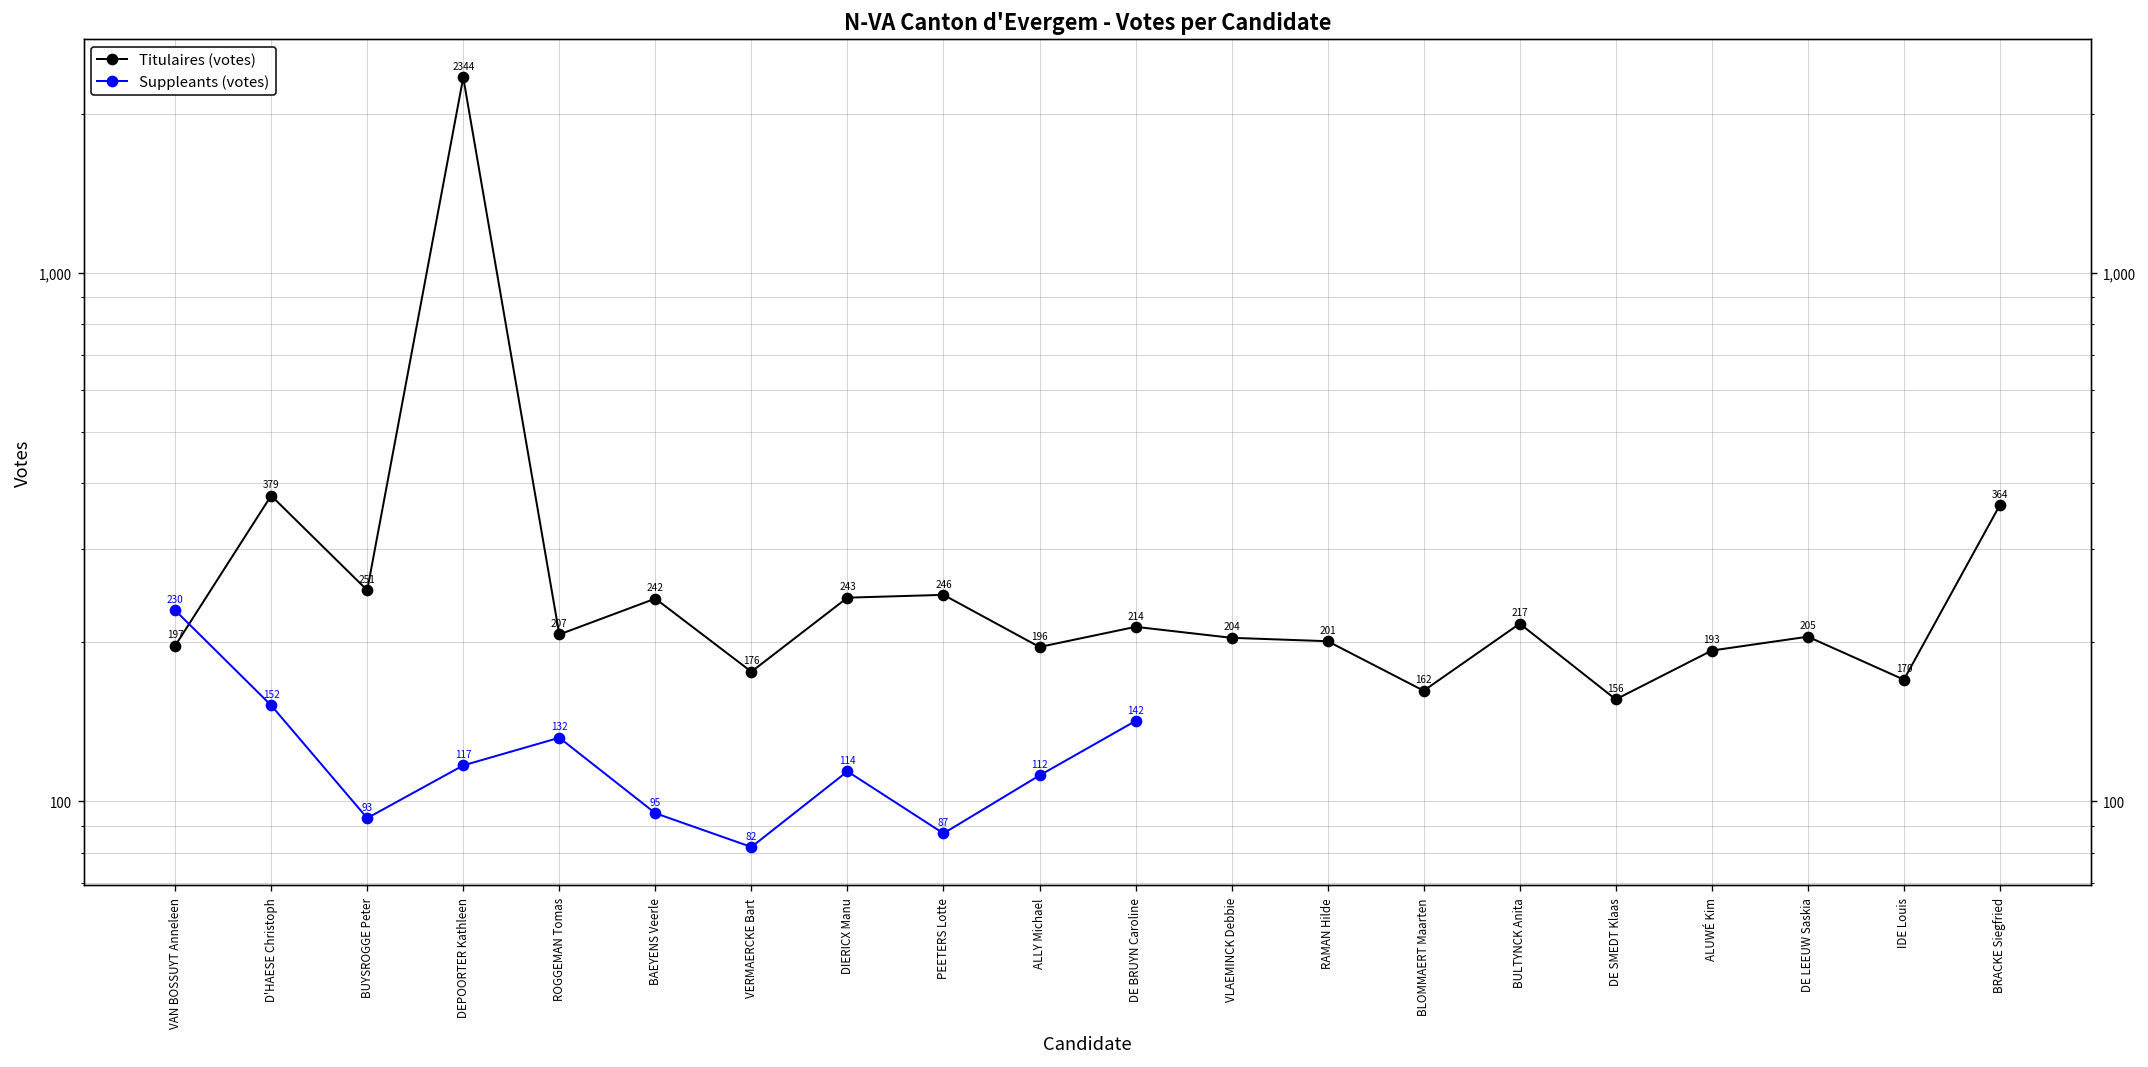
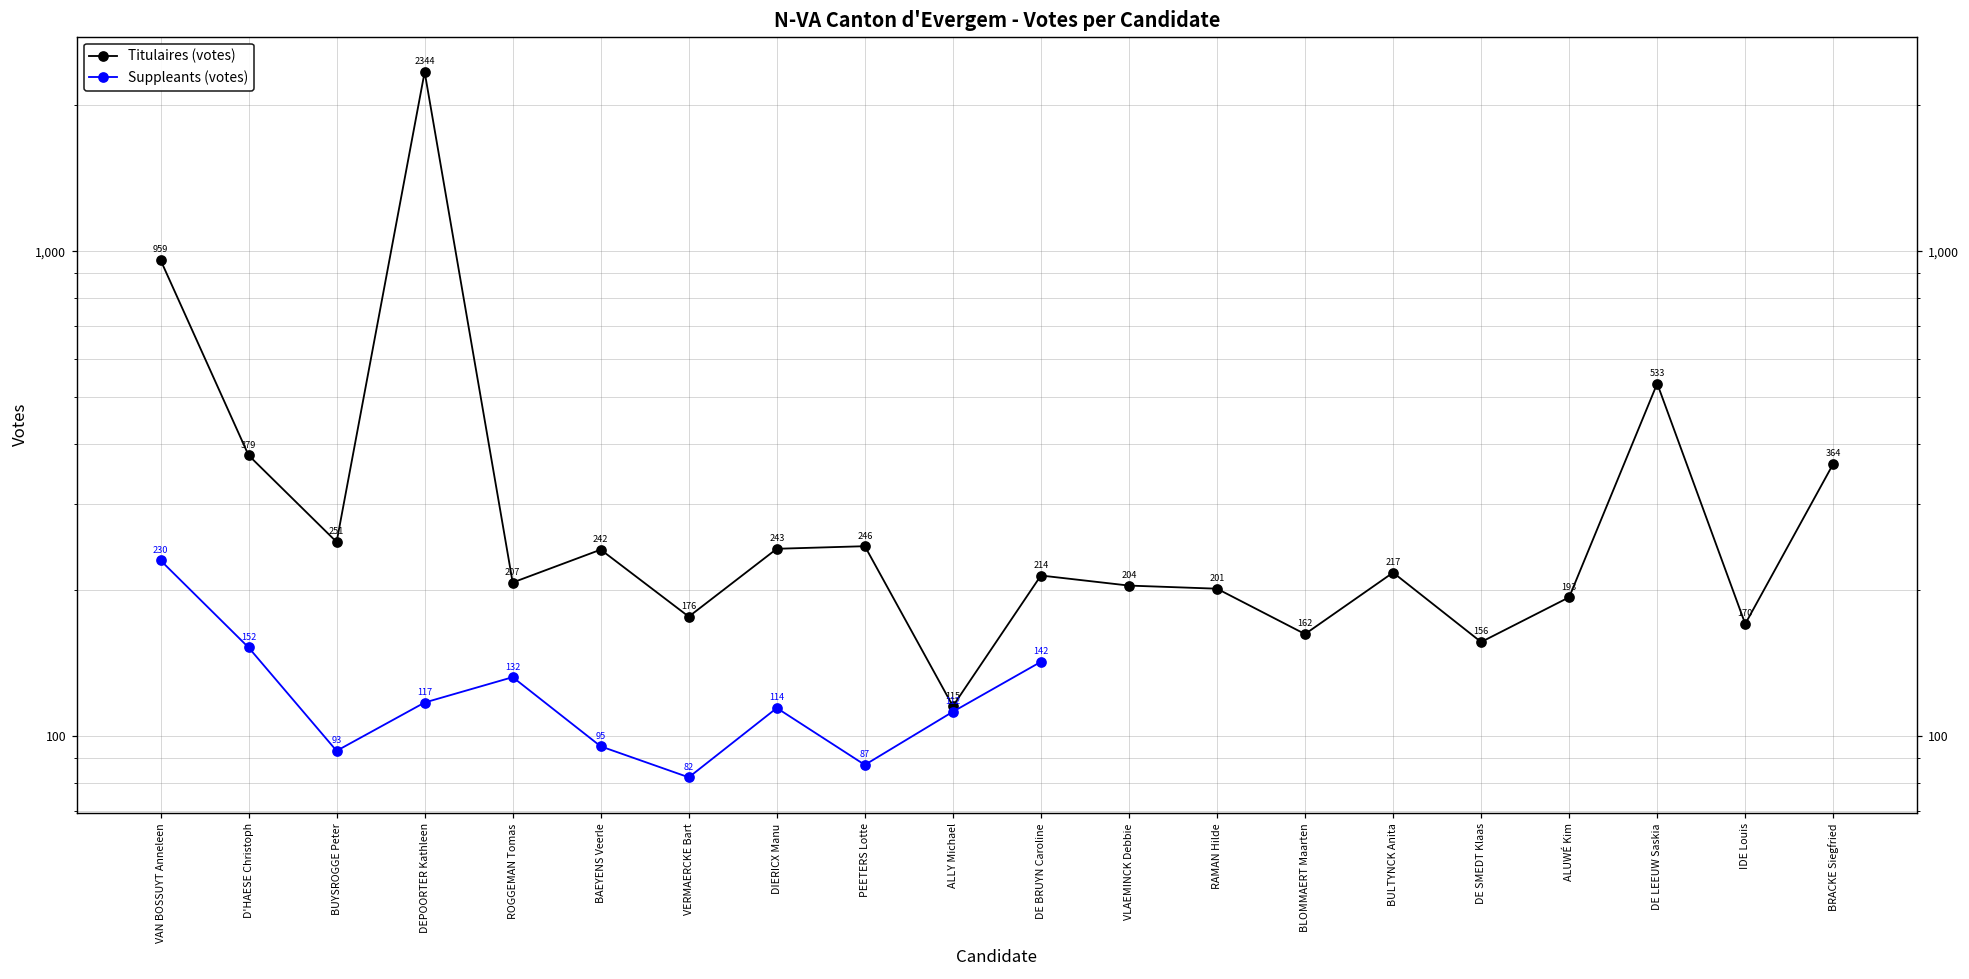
  {
    "Titulaires (votes)": {
-     "VAN BOSSUYT Anneleen": 197,
+     "VAN BOSSUYT Anneleen": 959,
      "D'HAESE Christoph": 379,
      "BUYSROGGE Peter": 251,
      "DEPOORTER Kathleen": 2344,
      "ROGGEMAN Tomas": 207,
      "BAEYENS Veerle": 242,
      "VERMAERCKE Bart": 176,
      "DIERICX Manu": 243,
      "PEETERS Lotte": 246,
-     "ALLY Michael": 196,
+     "ALLY Michael": 115,
      "DE BRUYN Caroline": 214,
      "VLAEMINCK Debbie": 204,
      "RAMAN Hilde": 201,
      "BLOMMAERT Maarten": 162,
      "BULTYNCK Anita": 217,
      "DE SMEDT Klaas": 156,
      "ALUWÉ Kim": 193,
-     "DE LEEUW Saskia": 205,
+     "DE LEEUW Saskia": 533,
      "IDE Louis": 170,
      "BRACKE Siegfried": 364
    },
    "Suppleants (votes)": {
      "VAN BOSSUYT Anneleen": 230,
      "D'HAESE Christoph": 152,
      "BUYSROGGE Peter": 93,
      "DEPOORTER Kathleen": 117,
      "ROGGEMAN Tomas": 132,
      "BAEYENS Veerle": 95,
      "VERMAERCKE Bart": 82,
      "DIERICX Manu": 114,
      "PEETERS Lotte": 87,
      "ALLY Michael": 112,
      "DE BRUYN Caroline": 142
    }
  }
